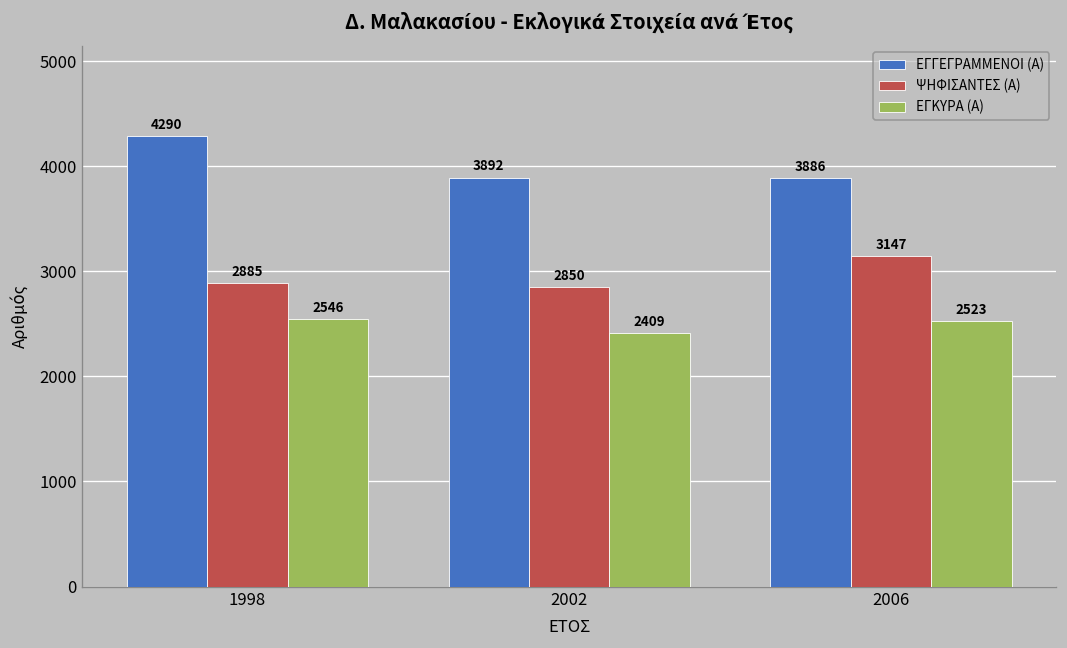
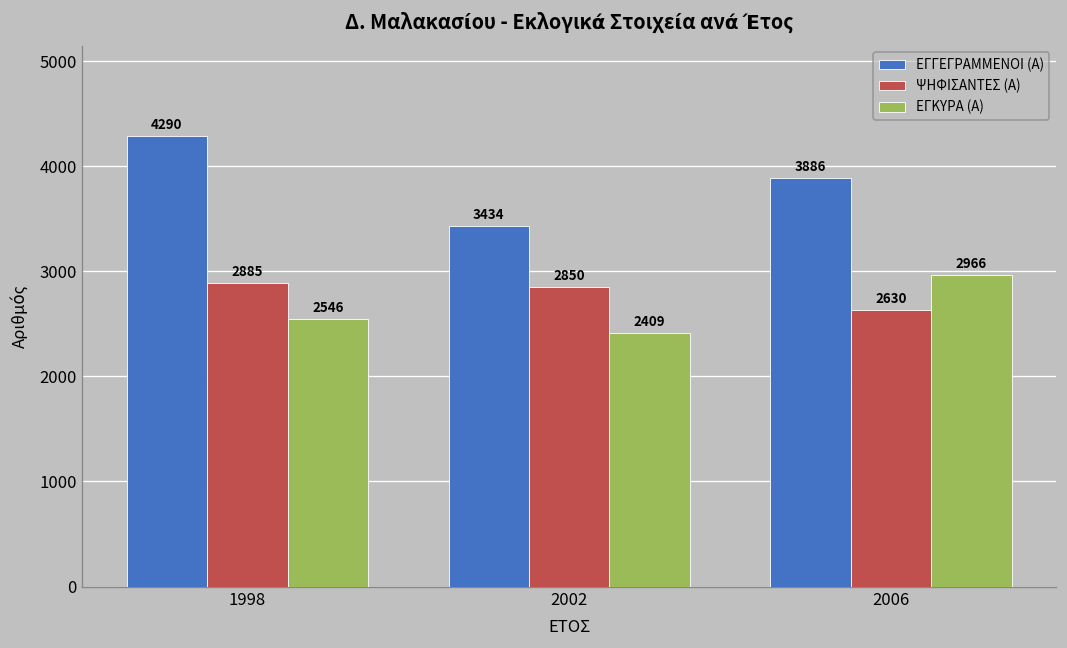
  {
    "ΕΓΓΕΓΡΑΜΜΕΝΟΙ (Α)": {
      "1998": 4290,
-     "2002": 3892,
+     "2002": 3434,
      "2006": 3886
    },
    "ΨΗΦΙΣΑΝΤΕΣ (Α)": {
      "1998": 2885,
      "2002": 2850,
-     "2006": 3147
+     "2006": 2630
    },
    "ΕΓΚΥΡΑ (Α)": {
      "1998": 2546,
      "2002": 2409,
-     "2006": 2523
+     "2006": 2966
    }
  }
